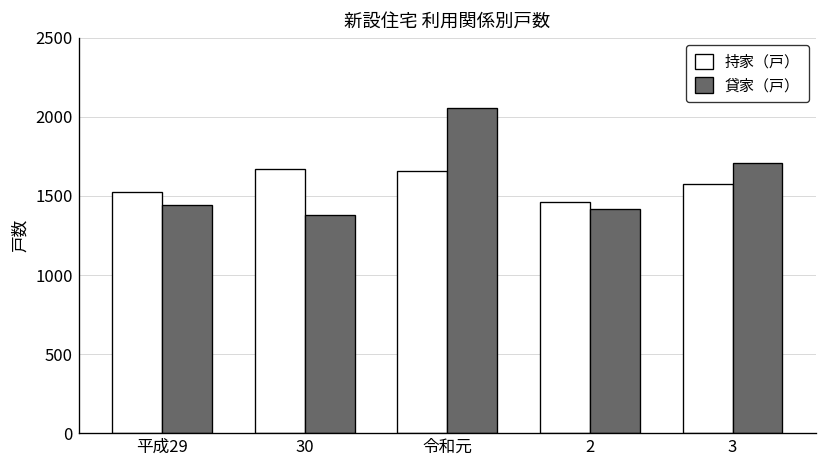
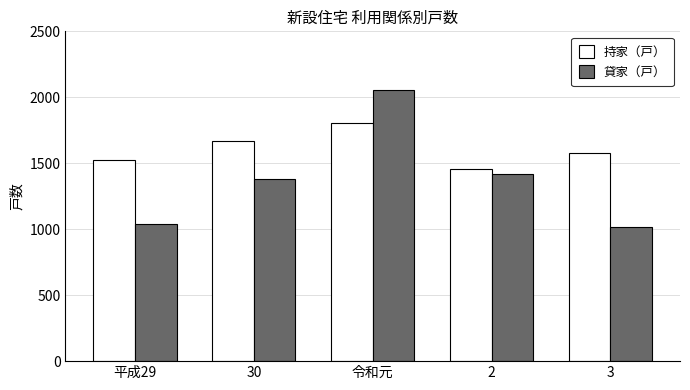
  {
    "持家（戸）": {
      "平成29": 1520,
      "30": 1670,
-     "令和元": 1660,
+     "令和元": 1810,
      "2": 1460,
      "3": 1580
    },
    "貸家（戸）": {
-     "平成29": 1440,
+     "平成29": 1040,
      "30": 1380,
      "令和元": 2050,
      "2": 1420,
-     "3": 1710
+     "3": 1020
    }
  }
